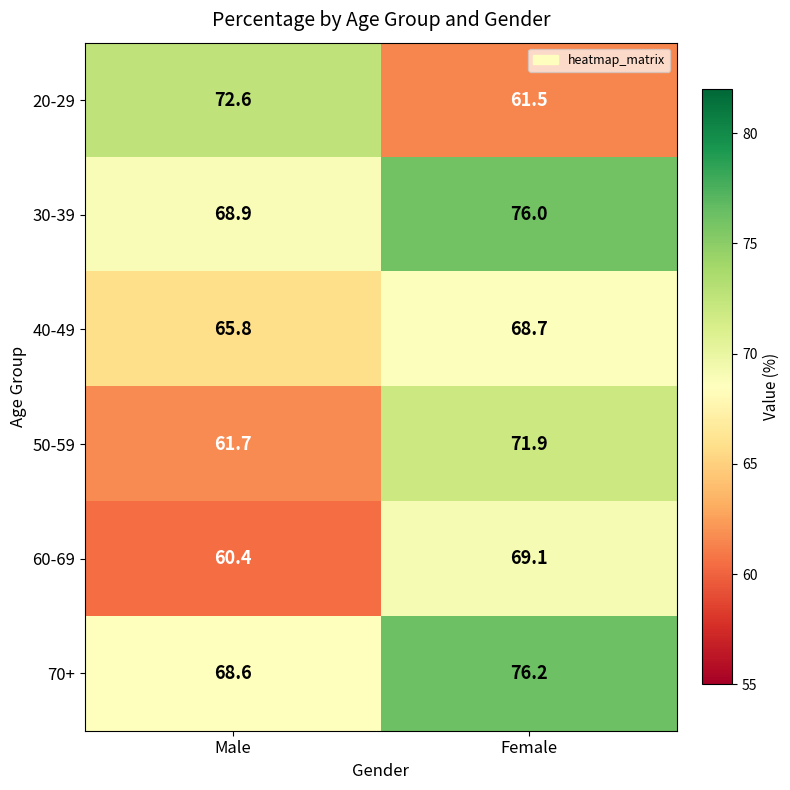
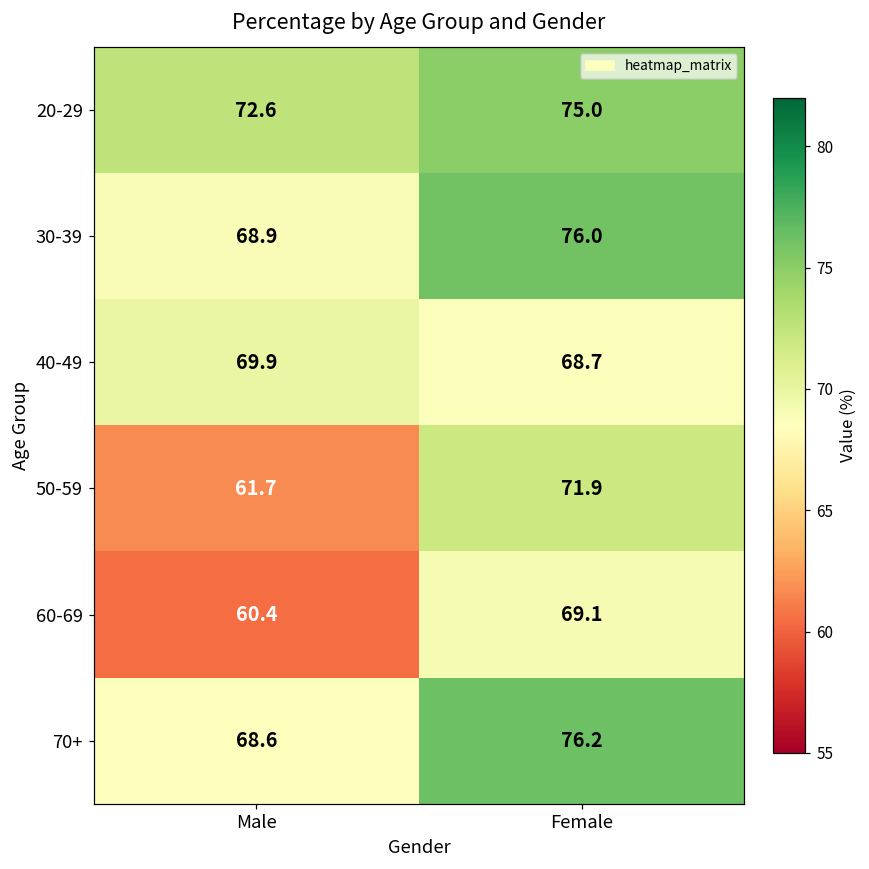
  {
    "20-29": {
      "Male": 72.6,
-     "Female": 61.5
+     "Female": 75.0
    },
    "30-39": {
      "Male": 68.9,
      "Female": 76.0
    },
    "40-49": {
-     "Male": 65.8,
+     "Male": 69.9,
      "Female": 68.7
    },
    "50-59": {
      "Male": 61.7,
      "Female": 71.9
    },
    "60-69": {
      "Male": 60.4,
      "Female": 69.1
    },
    "70+": {
      "Male": 68.6,
      "Female": 76.2
    }
  }
